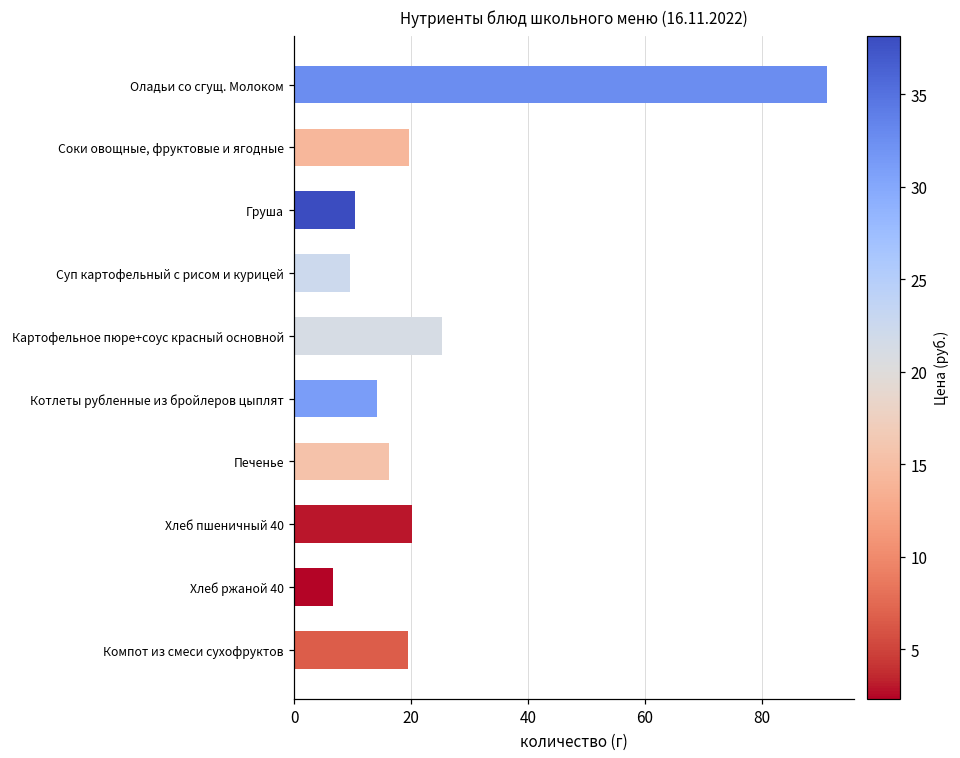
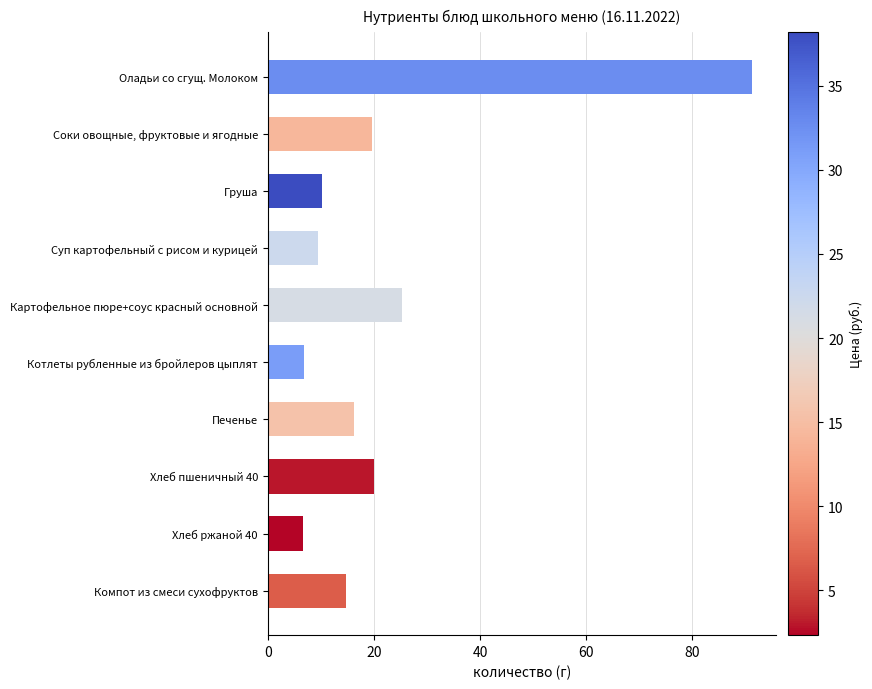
  {
    "Оладьи со сгущ. Молоком": 91,
    "Соки овощные, фруктовые и ягодные": 20,
    "Груша": 10,
    "Суп картофельный с рисом и курицей": 10,
    "Картофельное пюре+соус красный основной": 25,
-   "Котлеты рубленные из бройлеров цыплят": 14,
+   "Котлеты рубленные из бройлеров цыплят": 7,
    "Печенье": 16,
    "Хлеб пшеничный 40": 20,
    "Хлеб ржаной 40": 7,
-   "Компот из смеси сухофруктов": 19
+   "Компот из смеси сухофруктов": 15
  }
